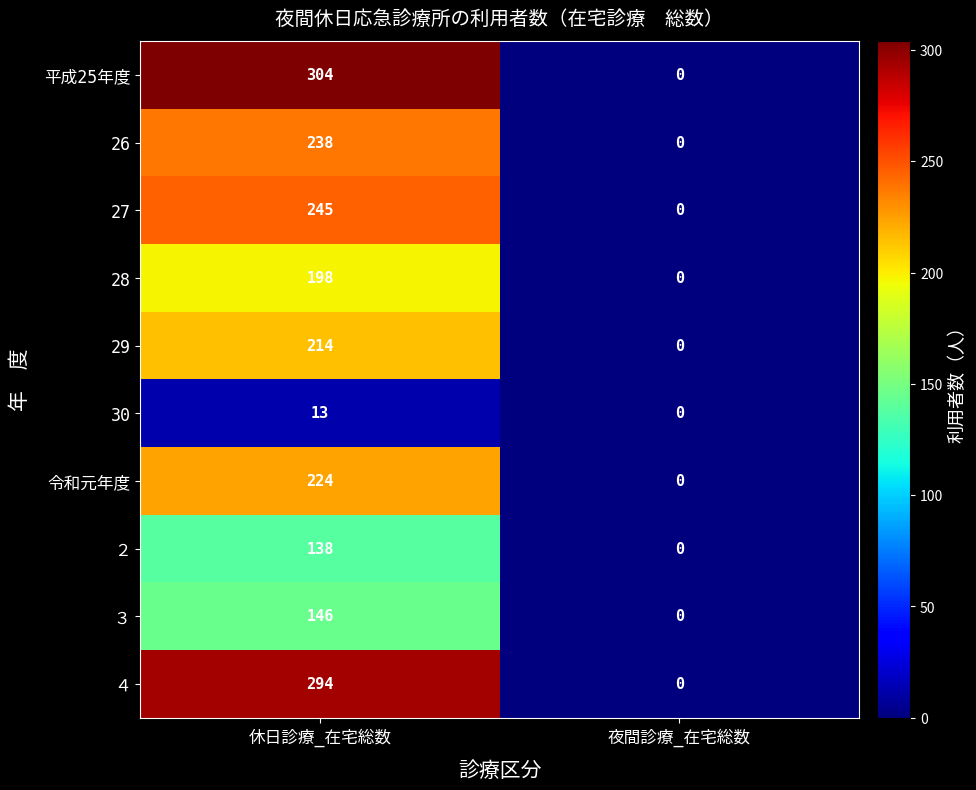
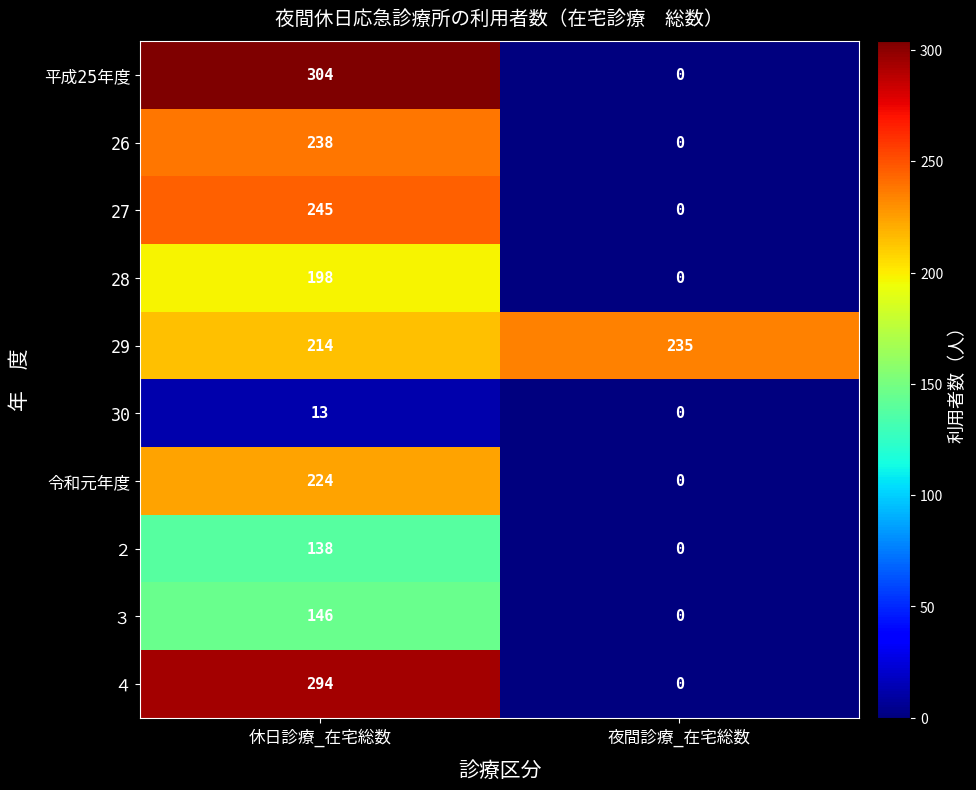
  {
    "平成25年度": {
      "休日診療_在宅総数": 304,
      "夜間診療_在宅総数": 0
    },
    "26": {
      "休日診療_在宅総数": 238,
      "夜間診療_在宅総数": 0
    },
    "27": {
      "休日診療_在宅総数": 245,
      "夜間診療_在宅総数": 0
    },
    "28": {
      "休日診療_在宅総数": 198,
      "夜間診療_在宅総数": 0
    },
    "29": {
      "休日診療_在宅総数": 214,
-     "夜間診療_在宅総数": 0
+     "夜間診療_在宅総数": 235
    },
    "30": {
      "休日診療_在宅総数": 13,
      "夜間診療_在宅総数": 0
    },
    "令和元年度": {
      "休日診療_在宅総数": 224,
      "夜間診療_在宅総数": 0
    },
    "２": {
      "休日診療_在宅総数": 138,
      "夜間診療_在宅総数": 0
    },
    "３": {
      "休日診療_在宅総数": 146,
      "夜間診療_在宅総数": 0
    },
    "４": {
      "休日診療_在宅総数": 294,
      "夜間診療_在宅総数": 0
    }
  }
